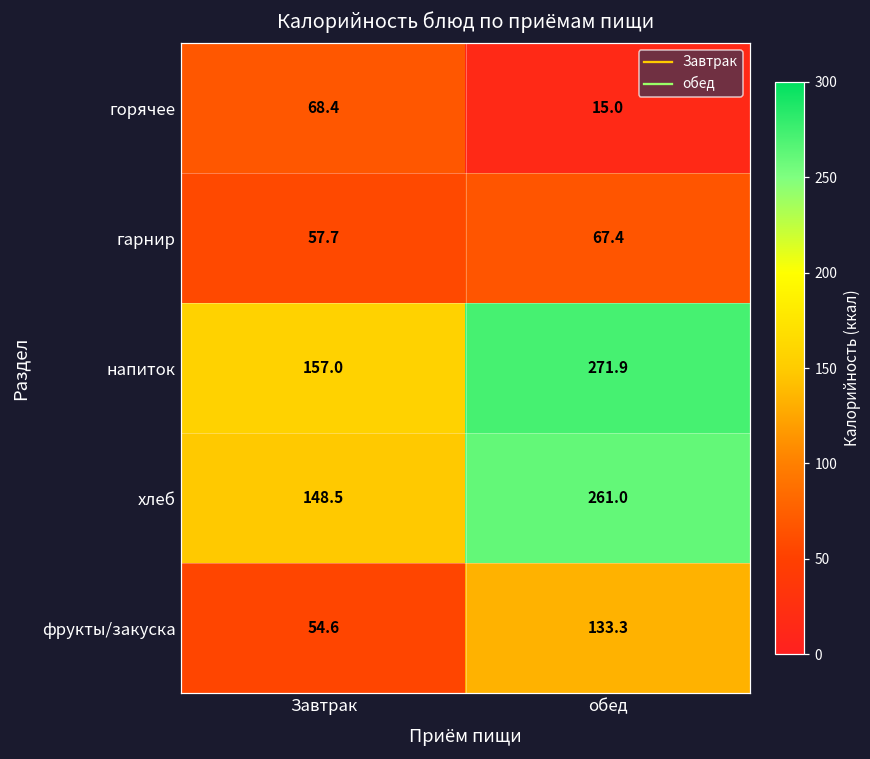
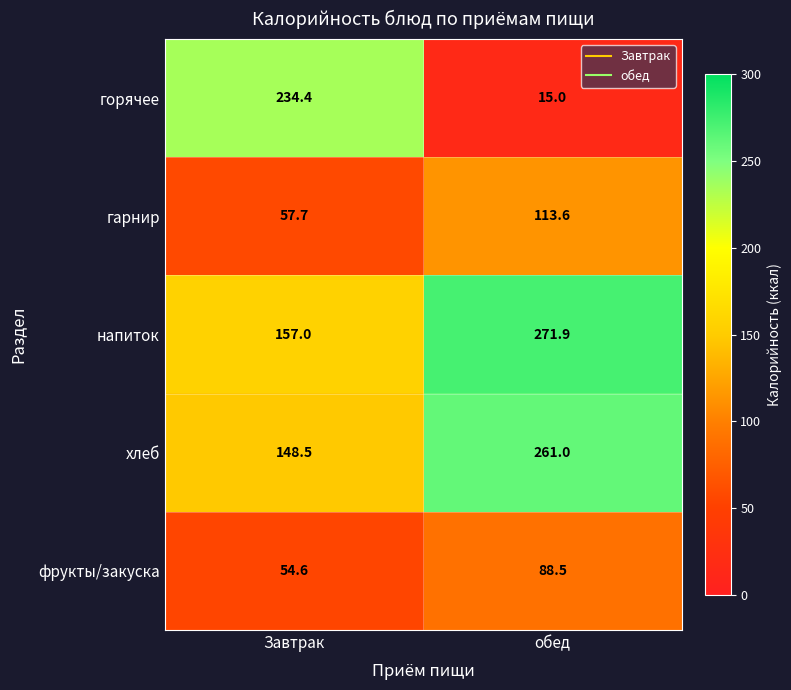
  {
    "горячее": {
-     "Завтрак": 68.4,
+     "Завтрак": 234.4,
      "обед": 15.0
    },
    "гарнир": {
      "Завтрак": 57.7,
-     "обед": 67.4
+     "обед": 113.6
    },
    "напиток": {
      "Завтрак": 157.0,
      "обед": 271.9
    },
    "хлеб": {
      "Завтрак": 148.5,
      "обед": 261.0
    },
    "фрукты/закуска": {
      "Завтрак": 54.6,
-     "обед": 133.3
+     "обед": 88.5
    }
  }
